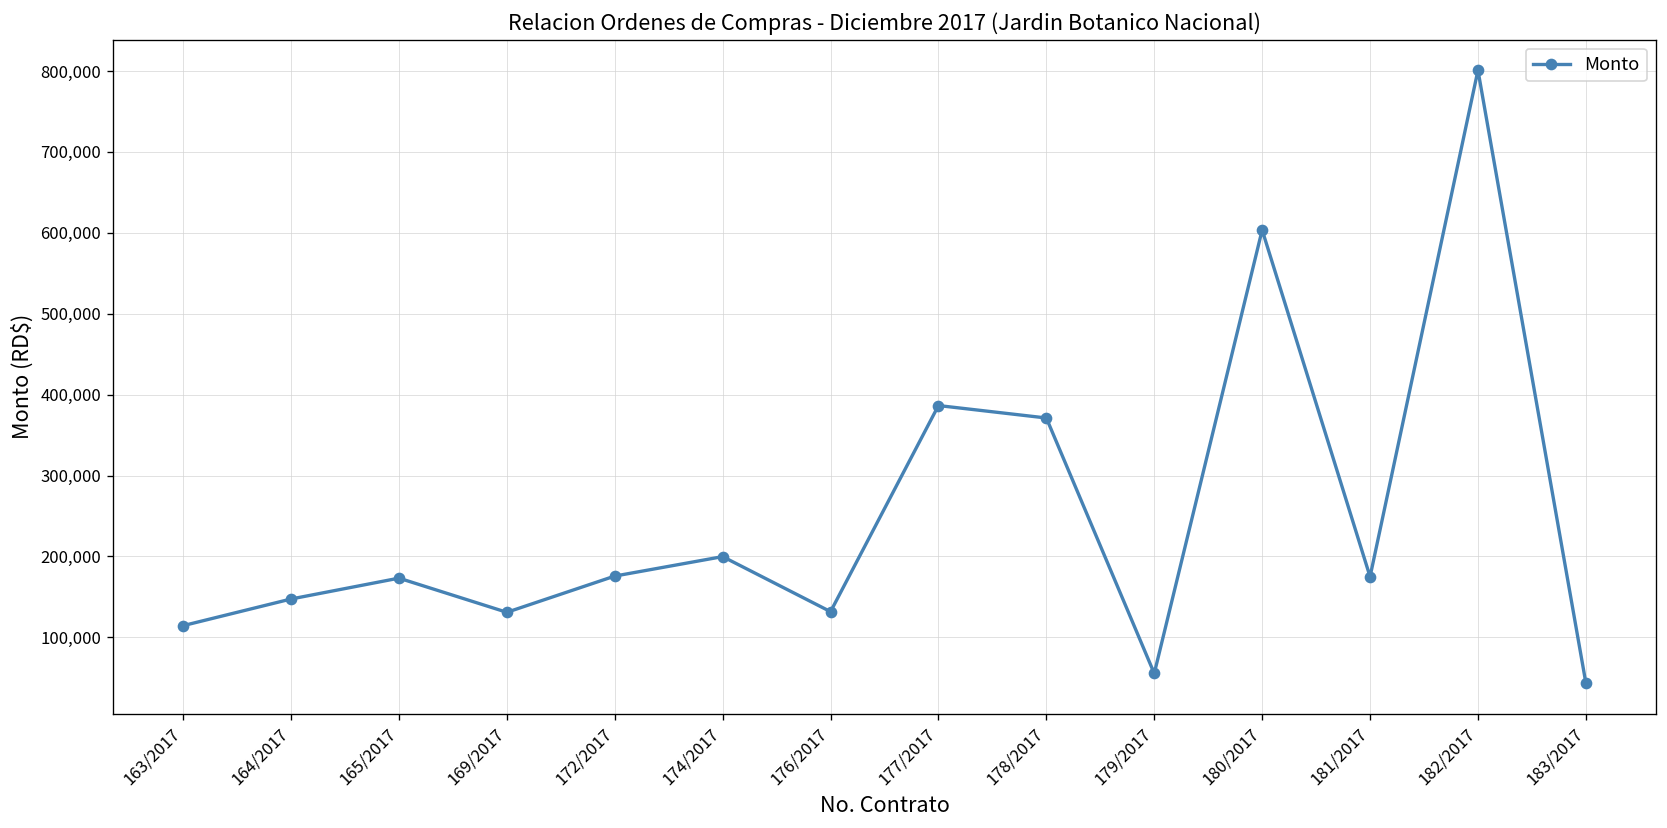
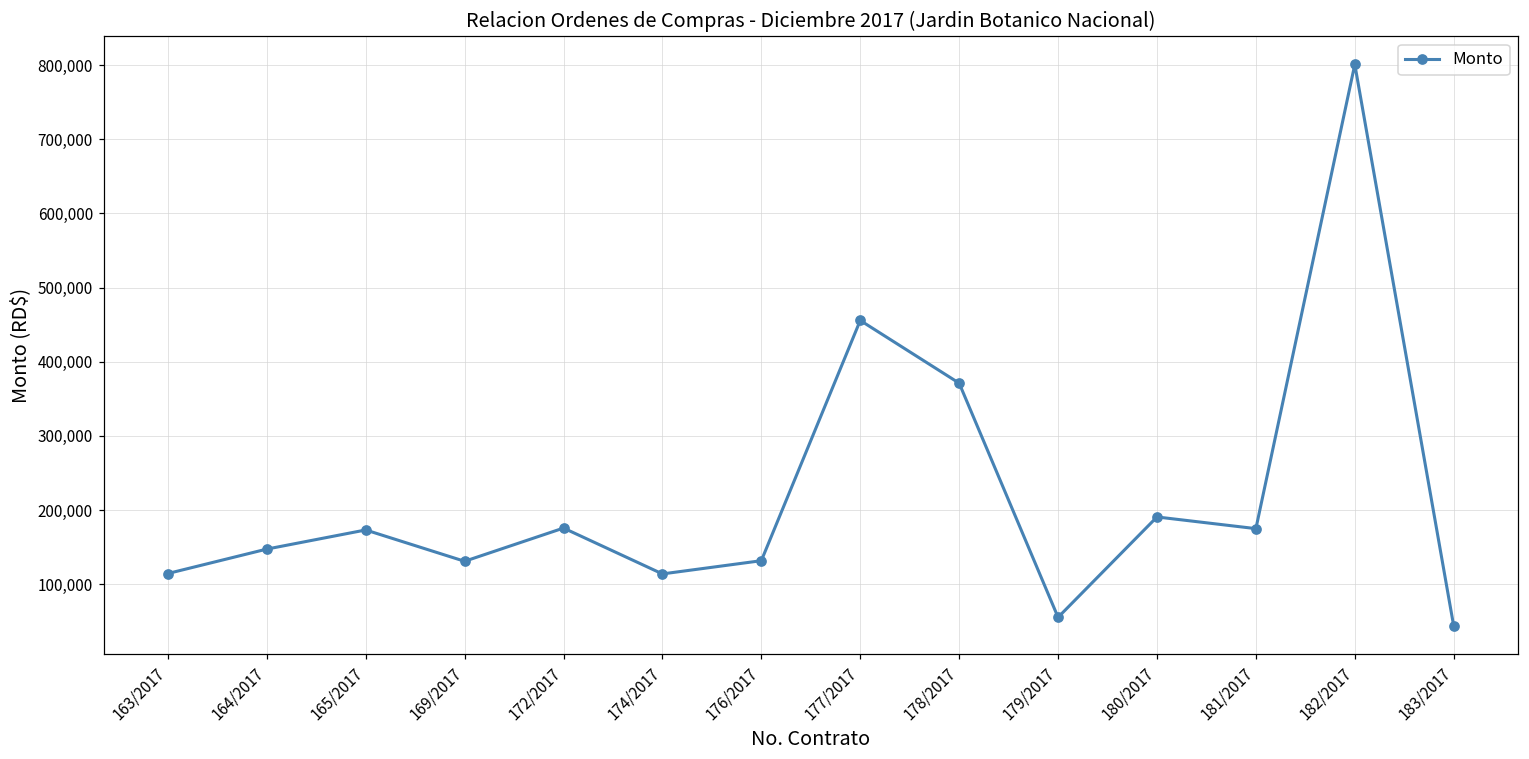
  {
    "163/2017": "110,000",
    "164/2017": "150,000",
    "165/2017": "170,000",
    "169/2017": "130,000",
    "172/2017": "180,000",
-   "174/2017": "200,000",
+   "174/2017": "110,000",
    "176/2017": "130,000",
-   "177/2017": "390,000",
+   "177/2017": "460,000",
    "178/2017": "370,000",
    "179/2017": "60,000",
-   "180/2017": "600,000",
+   "180/2017": "190,000",
    "181/2017": "170,000",
    "182/2017": "800,000",
    "183/2017": "40,000"
  }
